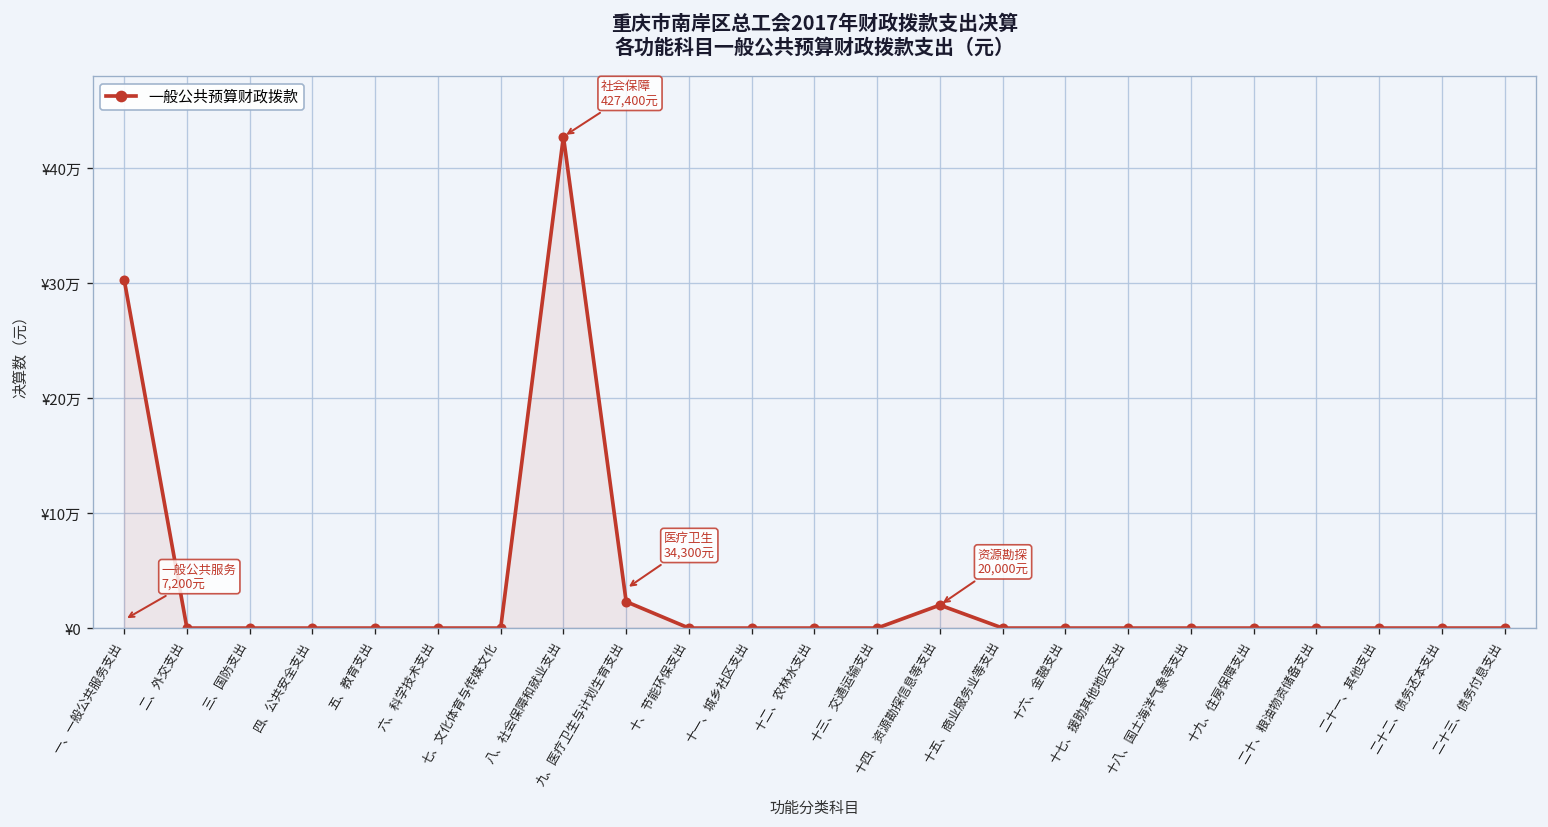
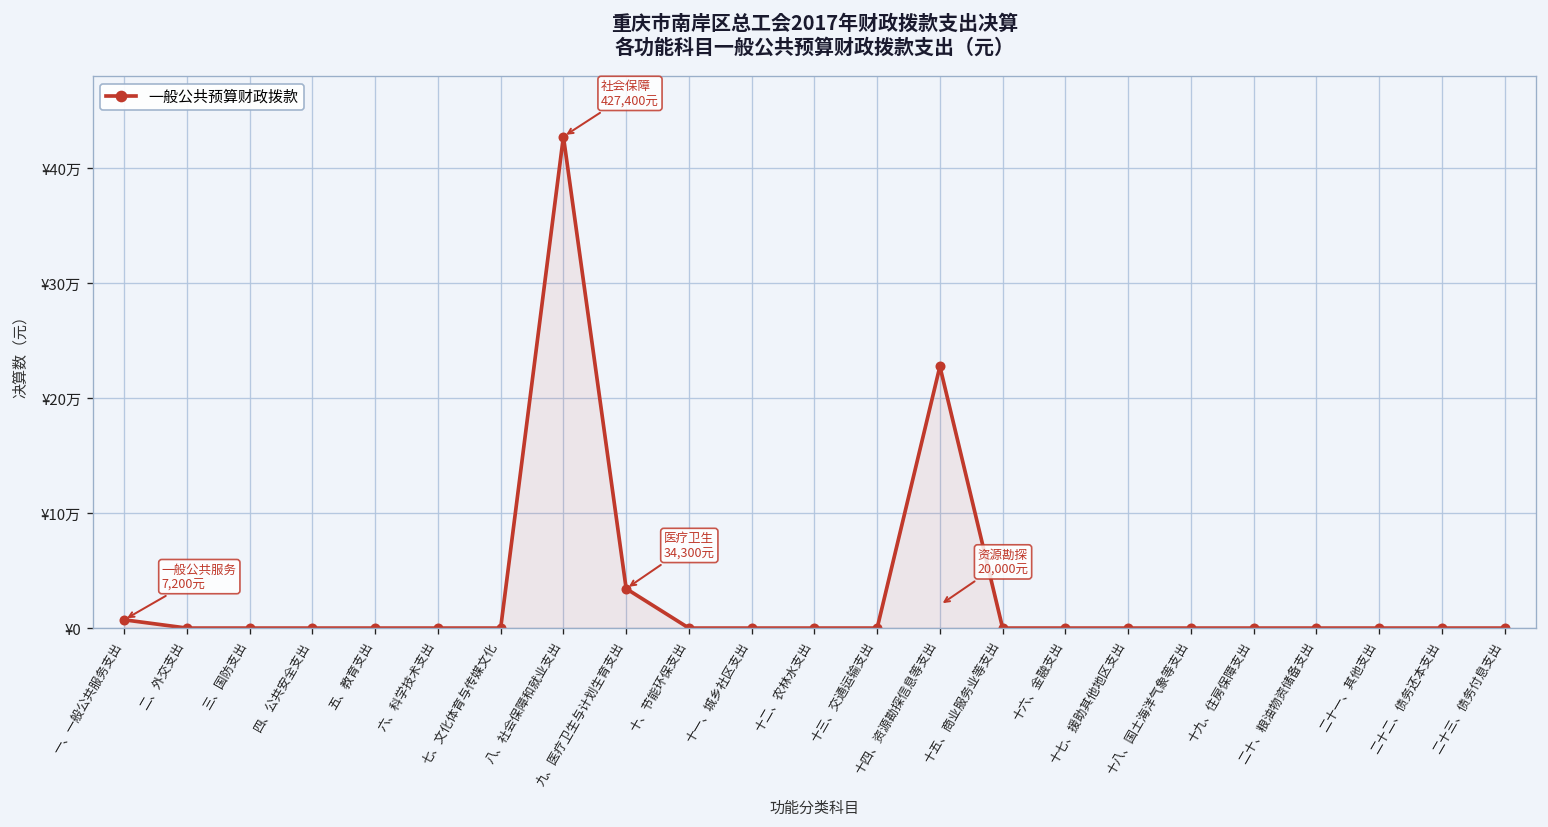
  {
-   "一、一般公共服务支出": "¥30万",
+   "一、一般公共服务支出": "¥1万",
    "二、外交支出": "¥0万",
    "三、国防支出": "¥0万",
    "四、公共安全支出": "¥0万",
    "五、教育支出": "¥0万",
    "六、科学技术支出": "¥0万",
    "七、文化体育与传媒文化": "¥0万",
-   "九、医疗卫生与计划生育支出": "¥2万",
+   "九、医疗卫生与计划生育支出": "¥3万",
    "十、节能环保支出": "¥0万",
    "十一、城乡社区支出": "¥0万",
    "十二、农林水支出": "¥0万",
    "十三、交通运输支出": "¥0万",
-   "十四、资源勘探信息等支出": "¥2万",
+   "十四、资源勘探信息等支出": "¥23万",
    "十六、金融支出": "¥0万",
    "十七、援助其他地区支出": "¥0万",
    "十八、国土海洋气象等支出": "¥0万",
    "十九、住房保障支出": "¥0万",
    "二十、粮油物资储备支出": "¥0万",
    "二十一、其他支出": "¥0万",
    "二十二、债务还本支出": "¥0万",
    "二十三、债务付息支出": "¥0万"
  }
